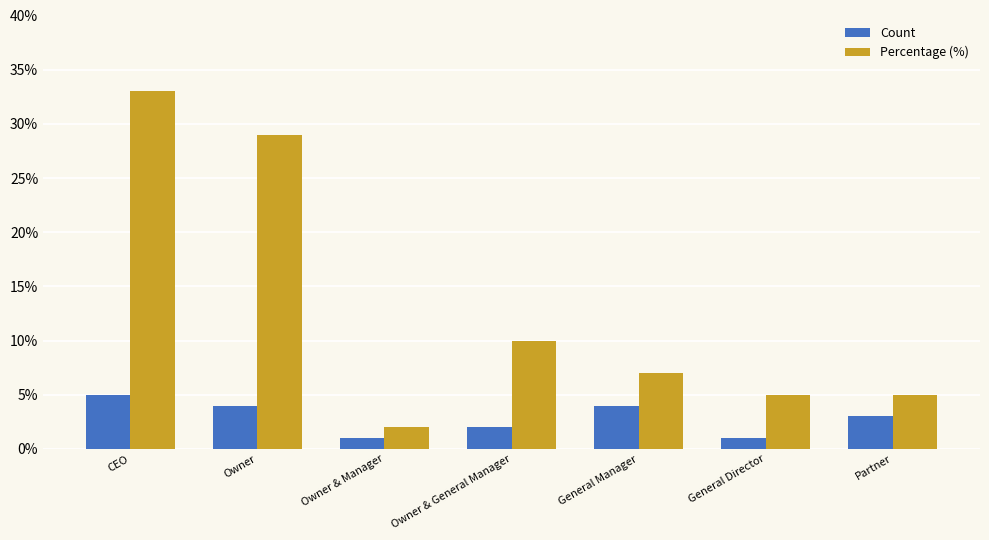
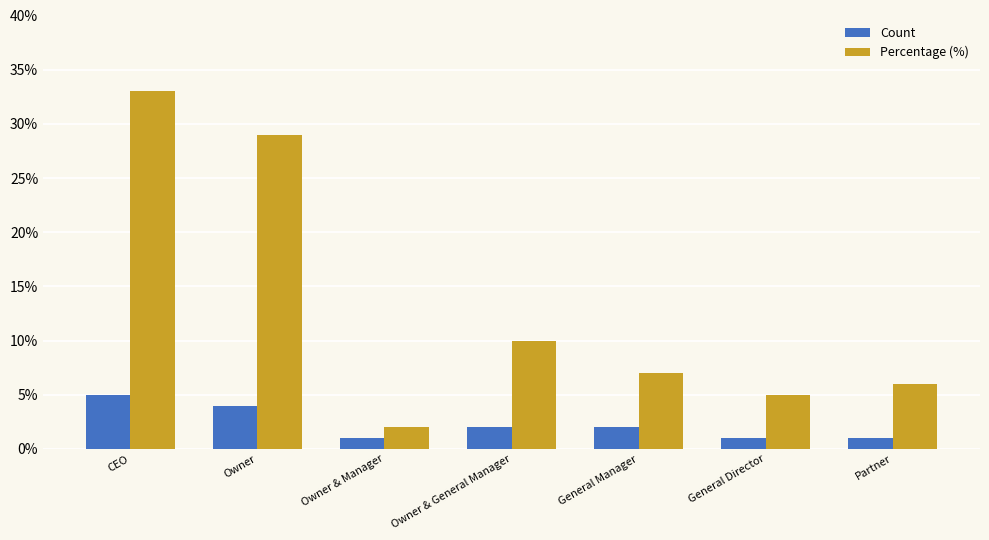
  {
    "Count": {
      "CEO": "5%",
      "Owner": "4%",
      "Owner & Manager": "1%",
      "Owner & General Manager": "2%",
-     "General Manager": "4%",
+     "General Manager": "2%",
      "General Director": "1%",
-     "Partner": "3%"
+     "Partner": "1%"
    },
    "Percentage (%)": {
      "CEO": "33%",
      "Owner": "29%",
      "Owner & Manager": "2%",
      "Owner & General Manager": "10%",
      "General Manager": "7%",
      "General Director": "5%",
-     "Partner": "5%"
+     "Partner": "6%"
    }
  }
